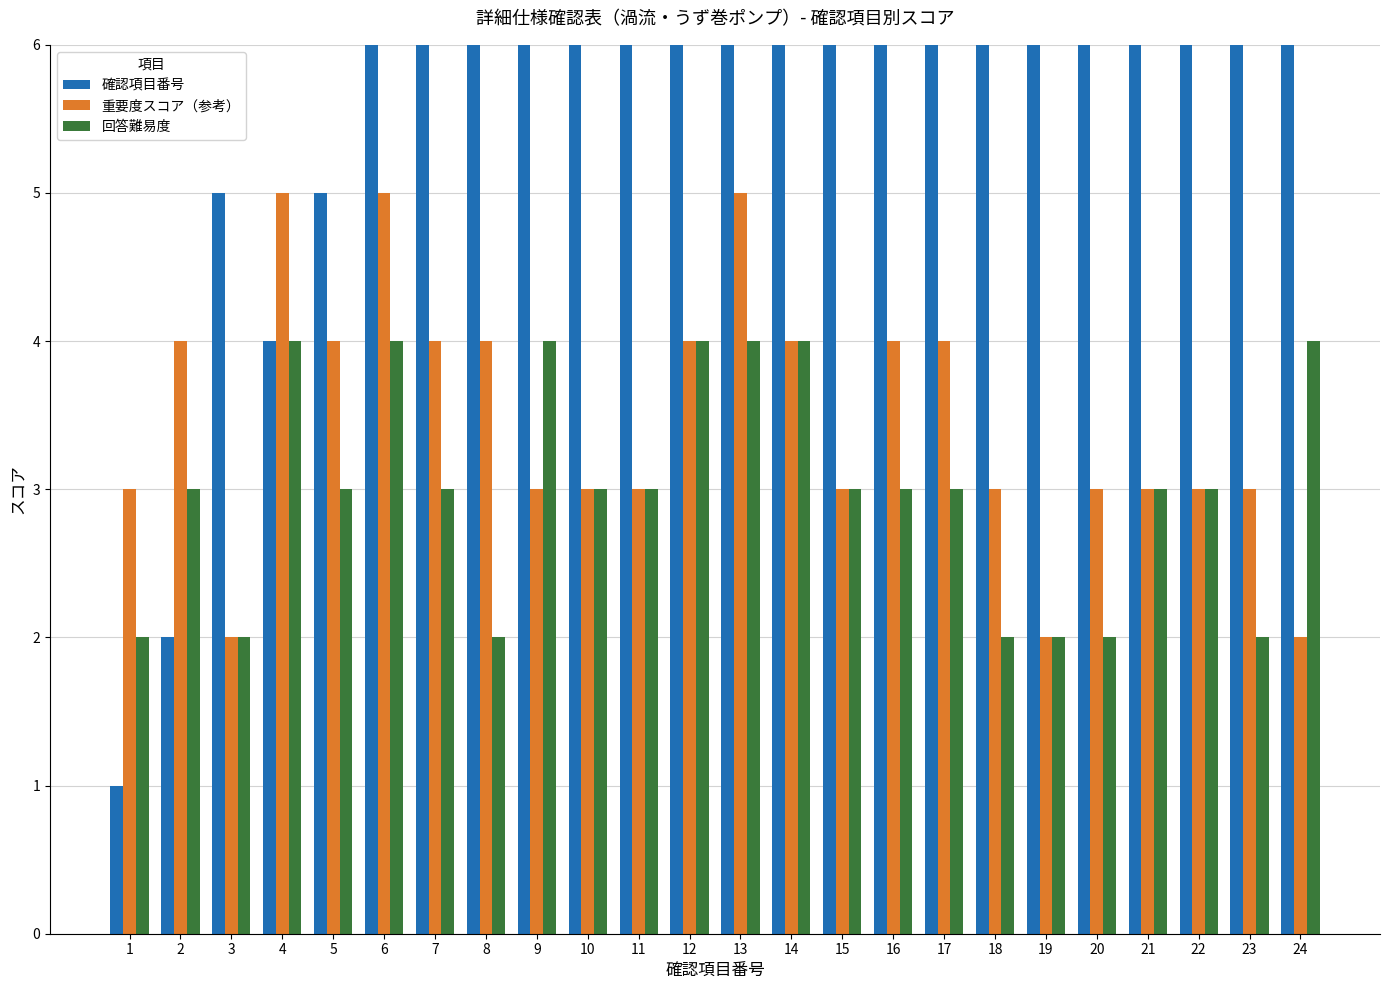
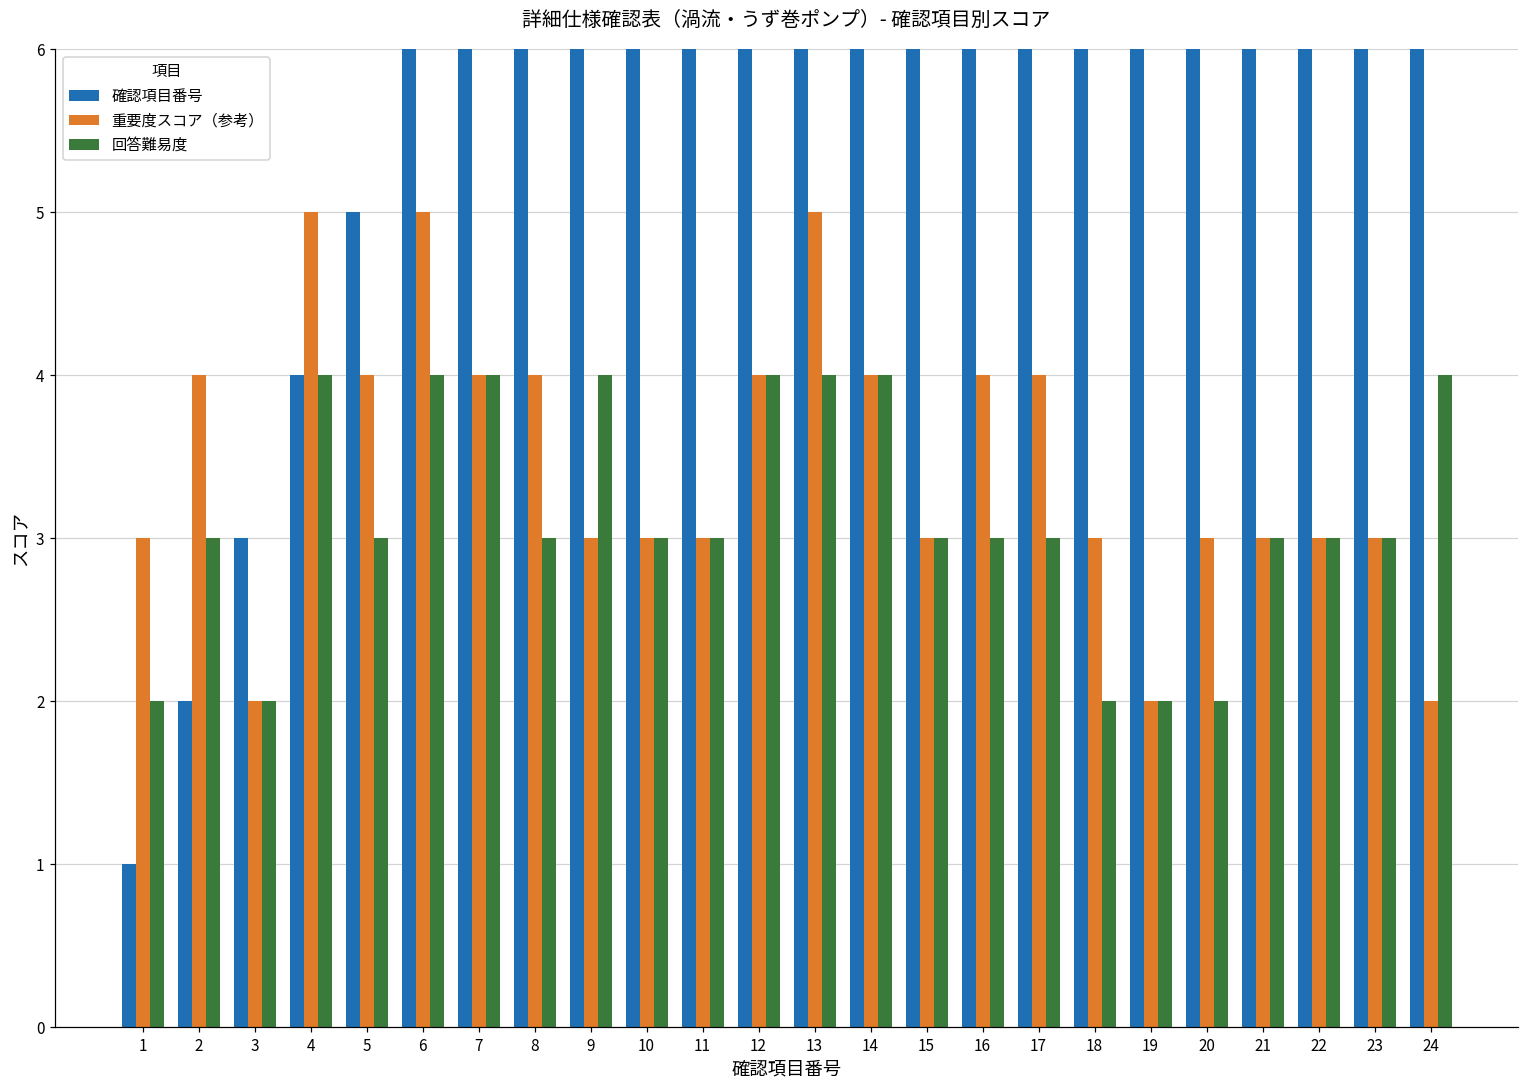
  {
    "確認項目番号": {
      "1": 1,
      "2": 2,
-     "3": 5,
+     "3": 3,
      "4": 4,
      "5": 5,
      "6": 6
    },
    "重要度スコア（参考）": {
      "1": 3,
      "2": 4,
      "3": 2,
      "4": 5,
      "5": 4,
      "6": 5,
      "7": 4,
      "8": 4,
      "9": 3,
      "10": 3,
      "11": 3,
      "12": 4,
      "13": 5,
      "14": 4,
      "15": 3,
      "16": 4,
      "17": 4,
      "18": 3,
      "19": 2,
      "20": 3,
      "21": 3,
      "22": 3,
      "23": 3,
      "24": 2
    },
    "回答難易度": {
      "1": 2,
      "2": 3,
      "3": 2,
      "4": 4,
      "5": 3,
      "6": 4,
-     "7": 3,
-     "8": 2,
+     "7": 4,
+     "8": 3,
      "9": 4,
      "10": 3,
      "11": 3,
      "12": 4,
      "13": 4,
      "14": 4,
      "15": 3,
      "16": 3,
      "17": 3,
      "18": 2,
      "19": 2,
      "20": 2,
      "21": 3,
      "22": 3,
-     "23": 2,
+     "23": 3,
      "24": 4
    }
  }
